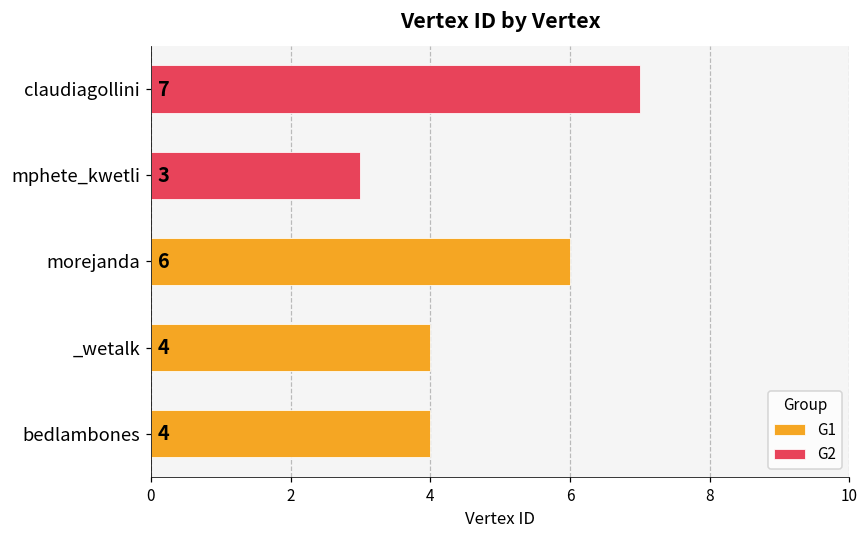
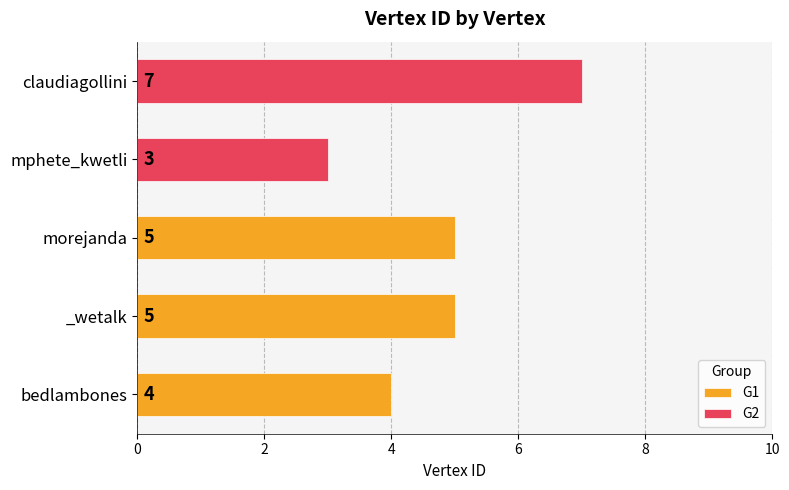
  {
    "G1": {
-     "morejanda": 6,
-     "_wetalk": 4,
+     "morejanda": 5,
+     "_wetalk": 5,
      "bedlambones": 4
    },
    "G2": {
      "claudiagollini": 7,
      "mphete_kwetli": 3
    }
  }
